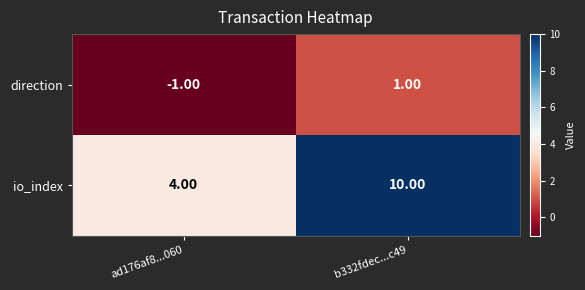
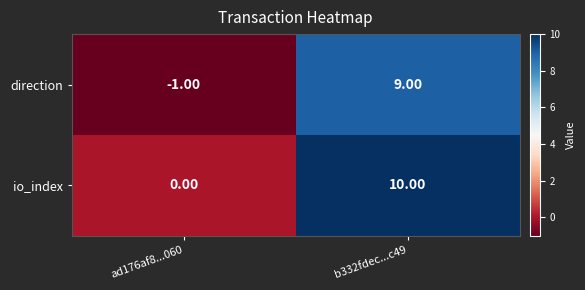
  {
    "direction": {
      "ad176af8...060": -1.00,
-     "b332fdec...c49": 1.00
+     "b332fdec...c49": 9.00
    },
    "io_index": {
-     "ad176af8...060": 4.00,
+     "ad176af8...060": 0.00,
      "b332fdec...c49": 10.00
    }
  }
